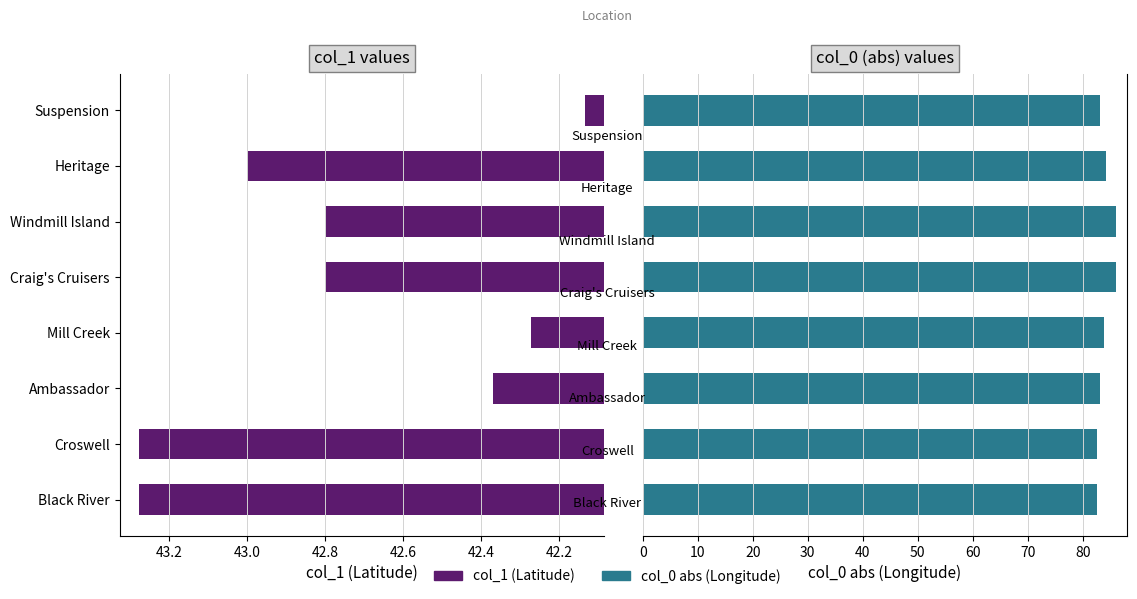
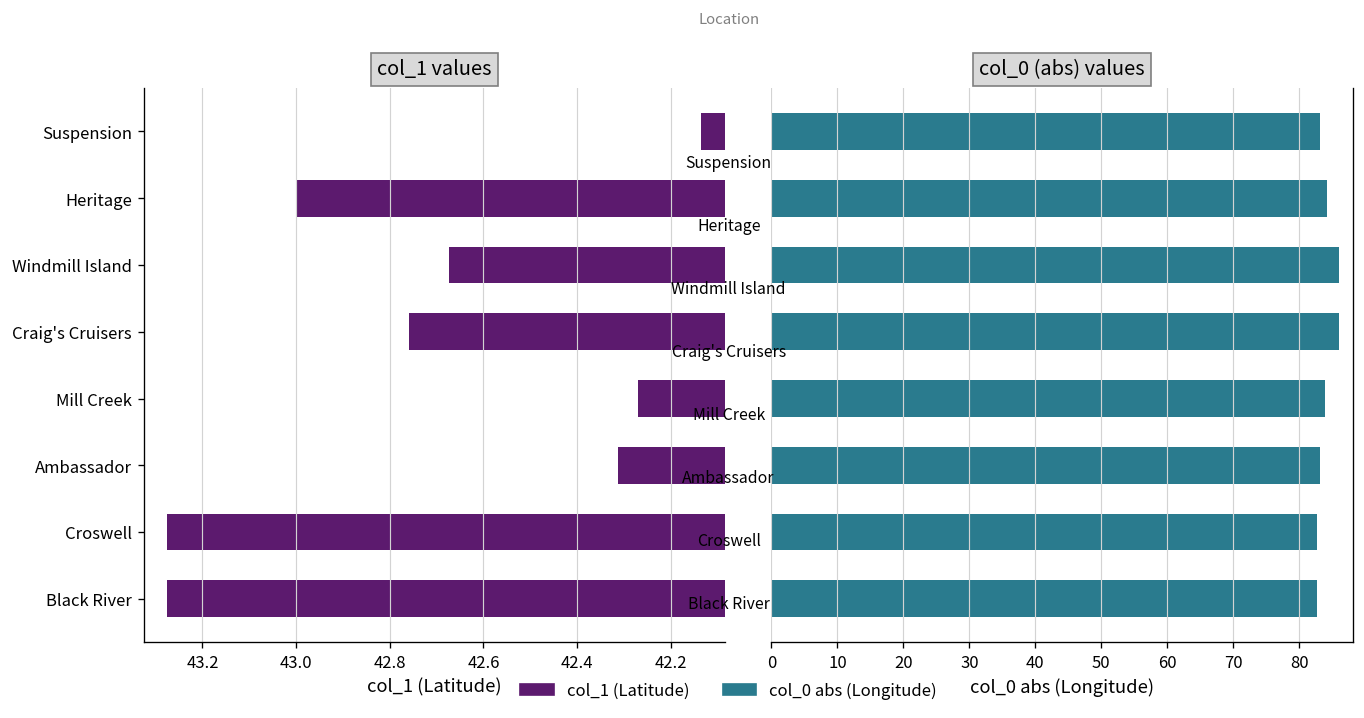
  {
    "col_1 values": {
      "Suspension": 42.13,
      "Heritage": 43.00,
-     "Windmill Island": 42.80,
-     "Craig's Cruisers": 42.80,
+     "Windmill Island": 42.67,
+     "Craig's Cruisers": 42.76,
      "Mill Creek": 42.27,
-     "Ambassador": 42.37,
+     "Ambassador": 42.31,
      "Croswell": 43.28,
      "Black River": 43.28
    }
  }
